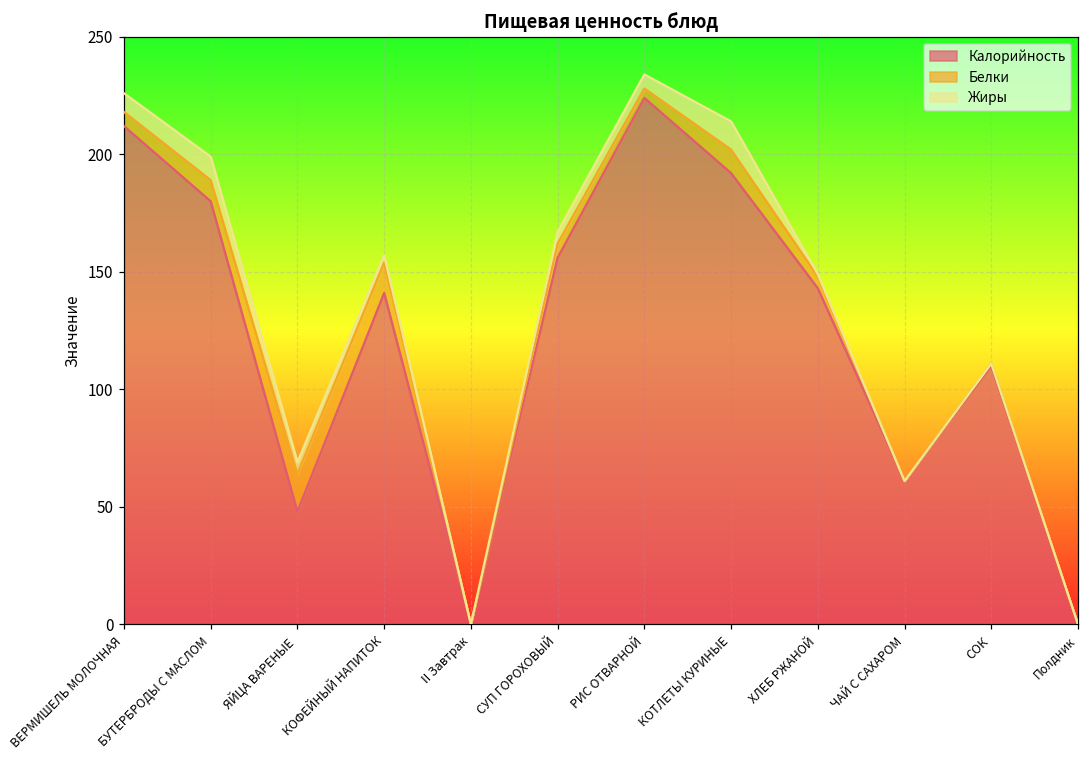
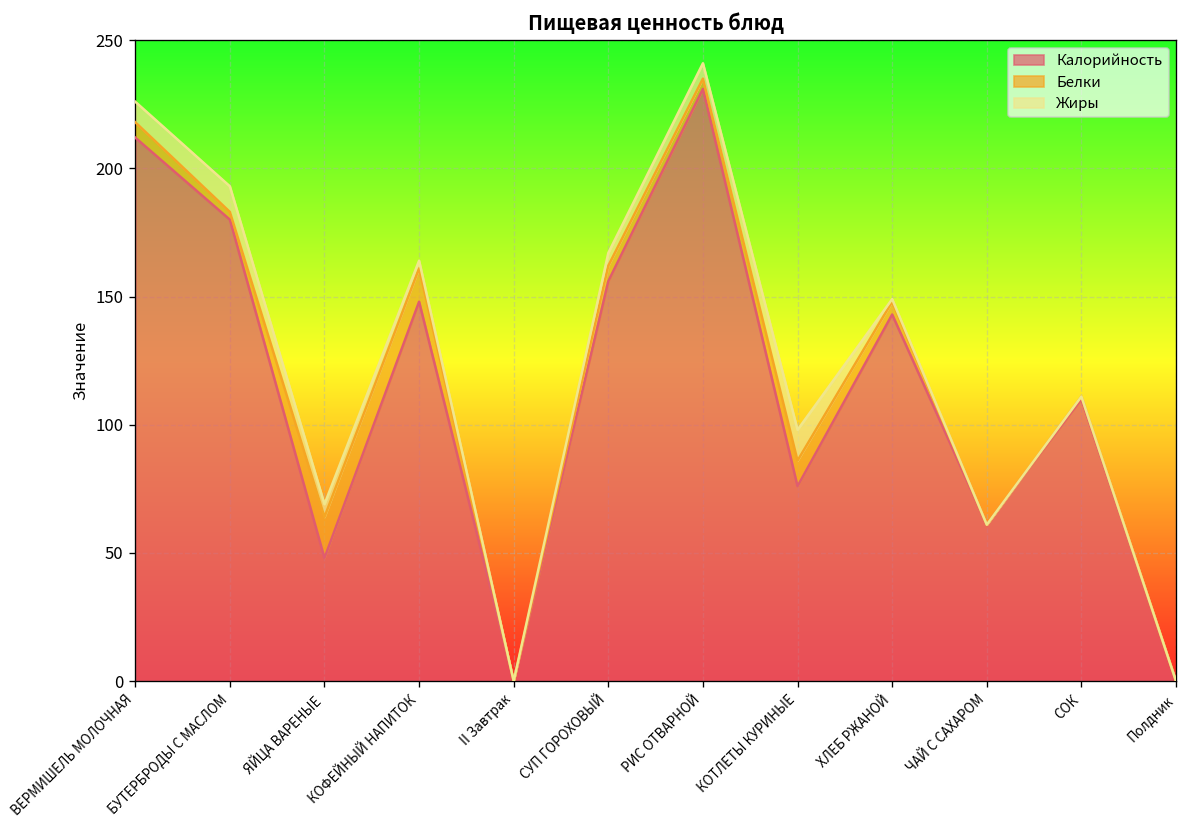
  {
    "Калорийность": {
      "ВЕРМИШЕЛЬ МОЛОЧНАЯ": 212,
      "БУТЕРБРОДЫ С МАСЛОМ": 180,
      "ЯЙЦА ВАРЕНЫЕ": 48,
-     "КОФЕЙНЫЙ НАПИТОК": 141,
+     "КОФЕЙНЫЙ НАПИТОК": 148,
      "СУП ГОРОХОВЫЙ": 156,
-     "РИС ОТВАРНОЙ": 224,
-     "КОТЛЕТЫ КУРИНЫЕ": 192,
+     "РИС ОТВАРНОЙ": 231,
+     "КОТЛЕТЫ КУРИНЫЕ": 76,
      "ХЛЕБ РЖАНОЙ": 143
    },
    "Белки": {
      "ВЕРМИШЕЛЬ МОЛОЧНАЯ": 6,
-     "БУТЕРБРОДЫ С МАСЛОМ": 9,
+     "БУТЕРБРОДЫ С МАСЛОМ": 3,
      "ЯЙЦА ВАРЕНЫЕ": 16,
      "КОФЕЙНЫЙ НАПИТОК": 13,
      "СУП ГОРОХОВЫЙ": 6,
      "РИС ОТВАРНОЙ": 4,
      "КОТЛЕТЫ КУРИНЫЕ": 10
    },
    "Жиры": {
      "ВЕРМИШЕЛЬ МОЛОЧНАЯ": 8,
      "БУТЕРБРОДЫ С МАСЛОМ": 10,
      "ЯЙЦА ВАРЕНЫЕ": 5,
      "КОФЕЙНЫЙ НАПИТОК": 3,
      "СУП ГОРОХОВЫЙ": 5,
      "РИС ОТВАРНОЙ": 6,
      "КОТЛЕТЫ КУРИНЫЕ": 12
    }
  }
